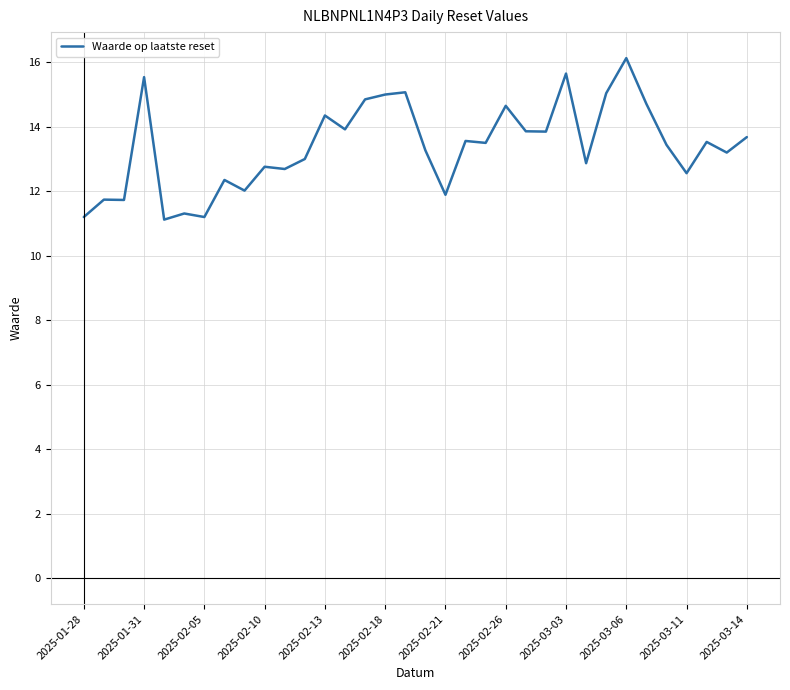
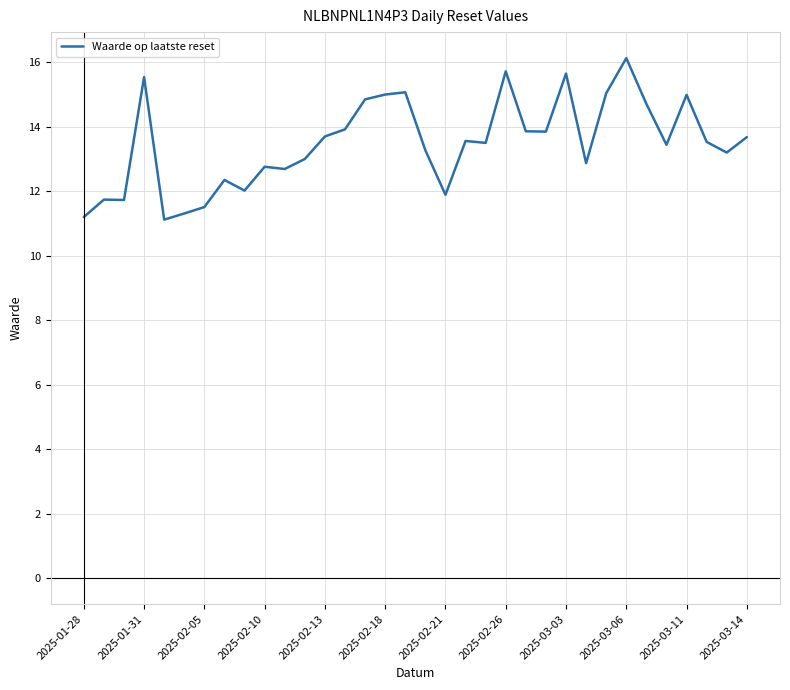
  {
    "2025-01-28": 11.2,
    "2025-01-31": 15.5,
-   "2025-02-05": 11.2,
+   "2025-02-05": 11.5,
    "2025-02-10": 12.8,
-   "2025-02-13": 14.4,
+   "2025-02-13": 13.7,
    "2025-02-18": 15.0,
    "2025-02-21": 11.9,
-   "2025-02-26": 14.7,
+   "2025-02-26": 15.7,
    "2025-03-03": 15.7,
    "2025-03-06": 16.1,
-   "2025-03-11": 12.6,
+   "2025-03-11": 15.0,
    "2025-03-14": 13.7
  }
